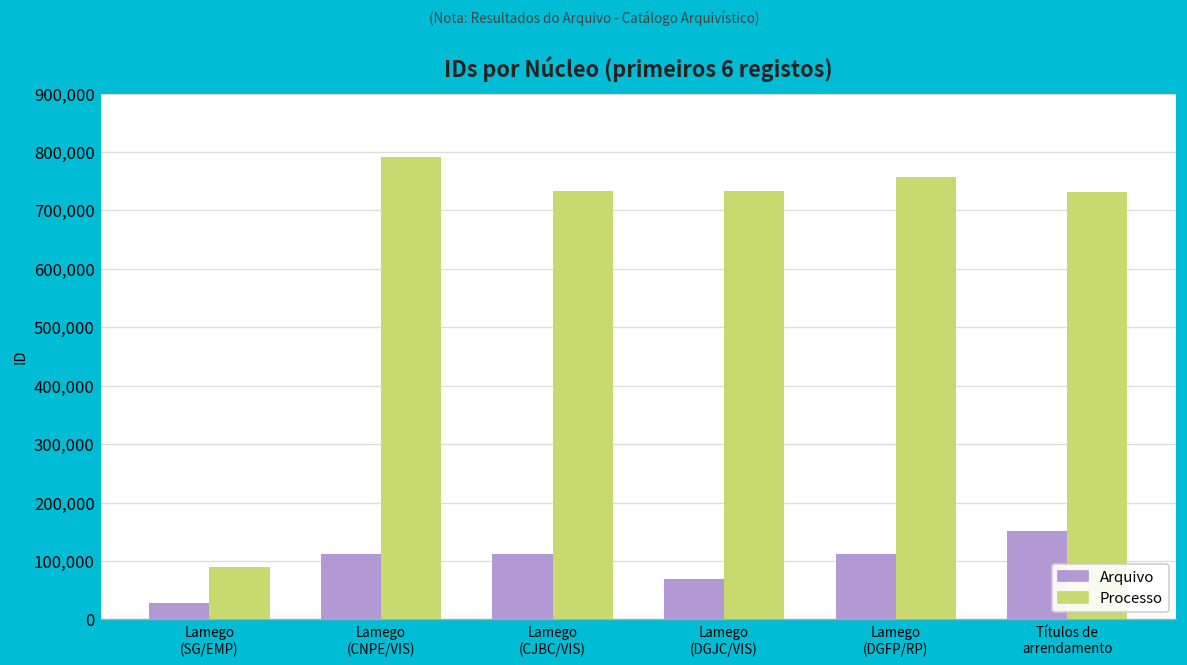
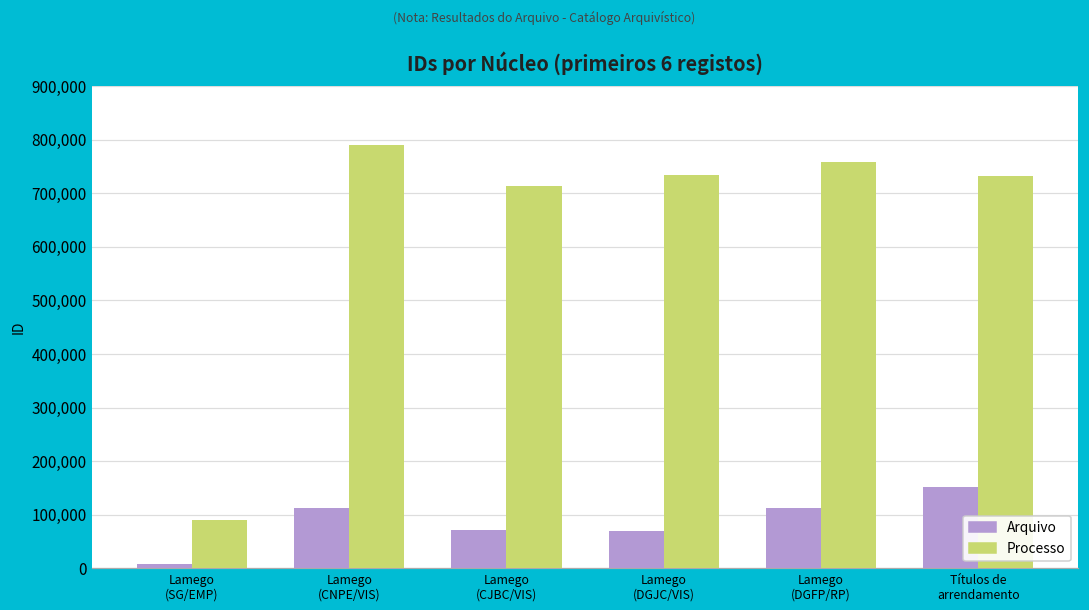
  {
    "Arquivo": {
-     "Lamego (SG/EMP)": "30,000",
+     "Lamego (SG/EMP)": "10,000",
      "Lamego (CNPE/VIS)": "110,000",
-     "Lamego (CJBC/VIS)": "110,000",
+     "Lamego (CJBC/VIS)": "70,000",
      "Lamego (DGJC/VIS)": "70,000",
      "Lamego (DGFP/RP)": "110,000",
      "Títulos de arrendamento": "150,000"
    },
    "Processo": {
      "Lamego (SG/EMP)": "90,000",
      "Lamego (CNPE/VIS)": "790,000",
-     "Lamego (CJBC/VIS)": "730,000",
+     "Lamego (CJBC/VIS)": "710,000",
      "Lamego (DGJC/VIS)": "730,000",
      "Lamego (DGFP/RP)": "760,000",
      "Títulos de arrendamento": "730,000"
    }
  }
